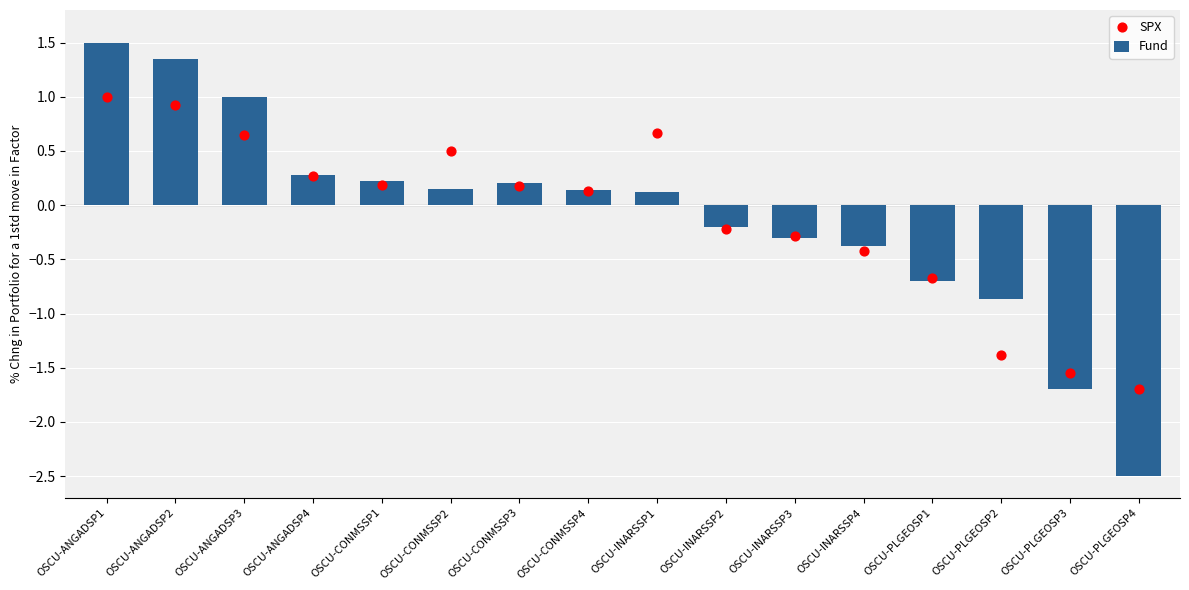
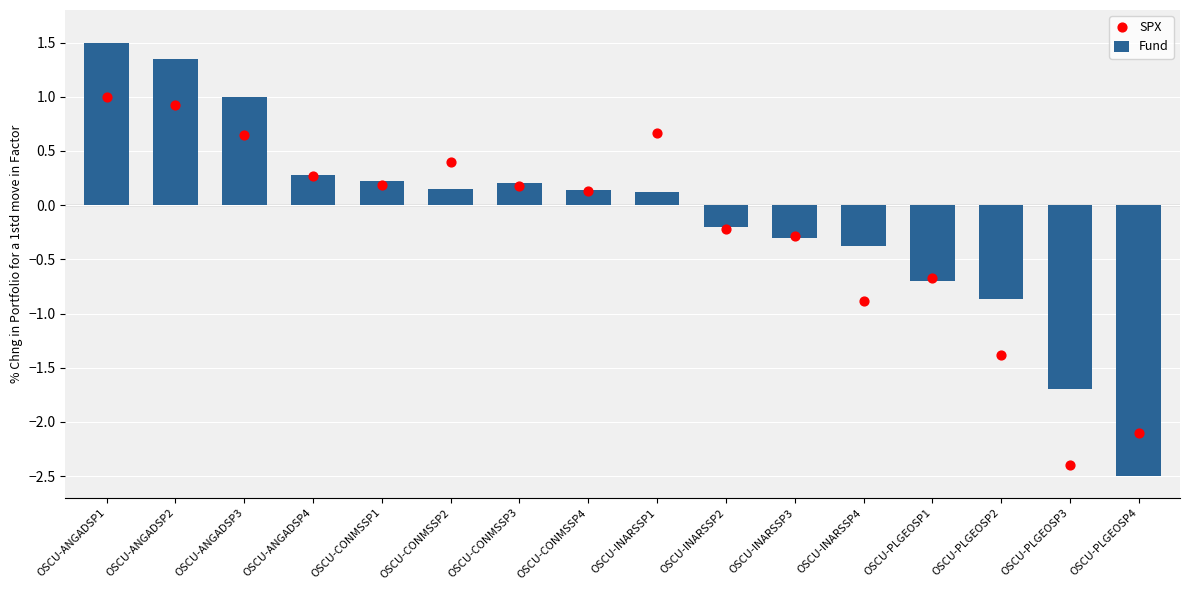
  {
    "Fund": {
      "OSCU-ANGADSP1": 1.50,
      "OSCU-ANGADSP2": 1.35,
      "OSCU-ANGADSP3": 1.00,
      "OSCU-ANGADSP4": 0.28,
      "OSCU-CONMSSP1": 0.22,
      "OSCU-CONMSSP2": 0.15,
      "OSCU-CONMSSP3": 0.20,
      "OSCU-CONMSSP4": 0.14,
      "OSCU-INARSSP1": 0.12,
      "OSCU-INARSSP2": -0.20,
      "OSCU-INARSSP3": -0.30,
      "OSCU-INARSSP4": -0.38,
      "OSCU-PLGEOSP1": -0.70,
      "OSCU-PLGEOSP2": -0.87,
      "OSCU-PLGEOSP3": -1.70,
      "OSCU-PLGEOSP4": -2.50
    },
    "SPX": {
-     "OSCU-CONMSSP2": 0.5,
-     "OSCU-INARSSP4": -0.42,
-     "OSCU-PLGEOSP3": -1.55,
-     "OSCU-PLGEOSP4": -1.7
+     "OSCU-CONMSSP2": 0.4,
+     "OSCU-INARSSP4": -0.88,
+     "OSCU-PLGEOSP3": -2.40,
+     "OSCU-PLGEOSP4": -2.1
    }
  }
